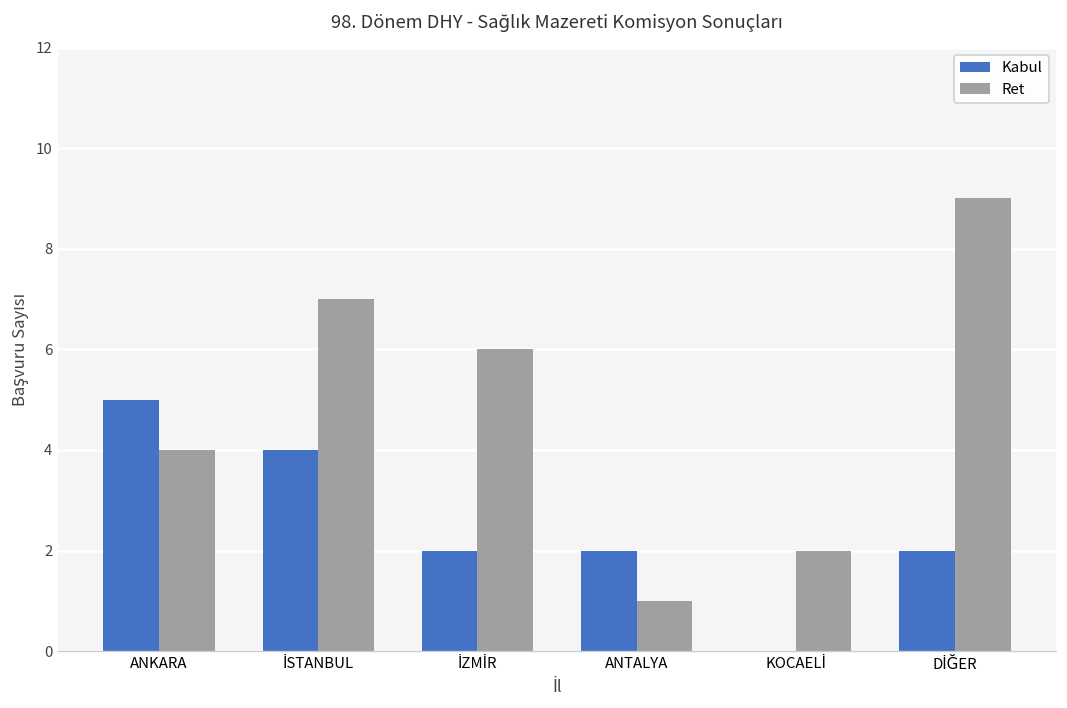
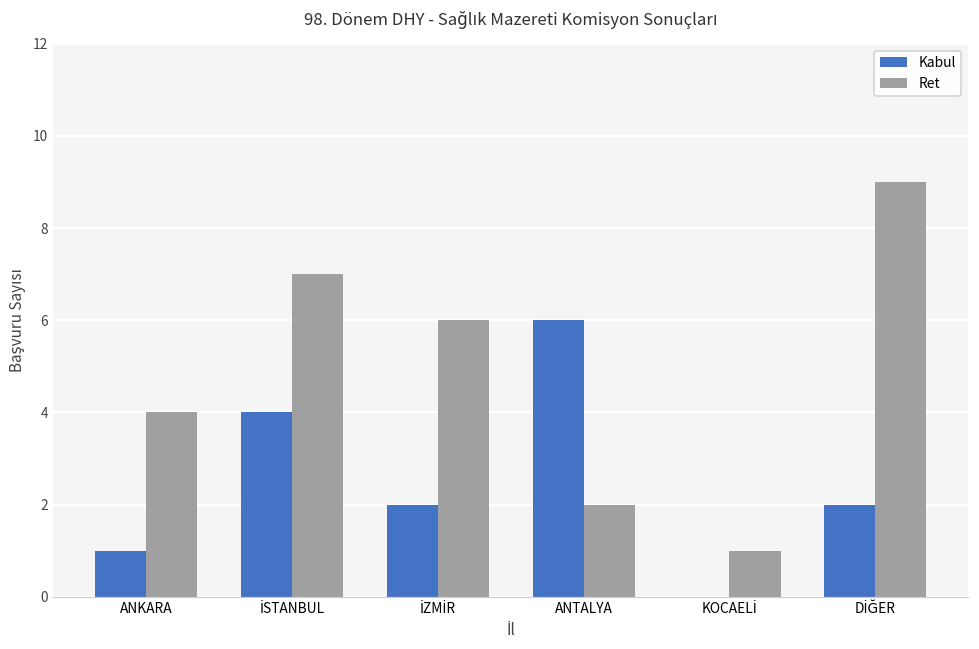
  {
    "Kabul": {
-     "ANKARA": 5,
+     "ANKARA": 1,
      "İSTANBUL": 4,
      "İZMİR": 2,
-     "ANTALYA": 2,
+     "ANTALYA": 6,
      "KOCAELİ": 0,
      "DİĞER": 2
    },
    "Ret": {
      "ANKARA": 4,
      "İSTANBUL": 7,
      "İZMİR": 6,
-     "ANTALYA": 1,
-     "KOCAELİ": 2,
+     "ANTALYA": 2,
+     "KOCAELİ": 1,
      "DİĞER": 9
    }
  }
